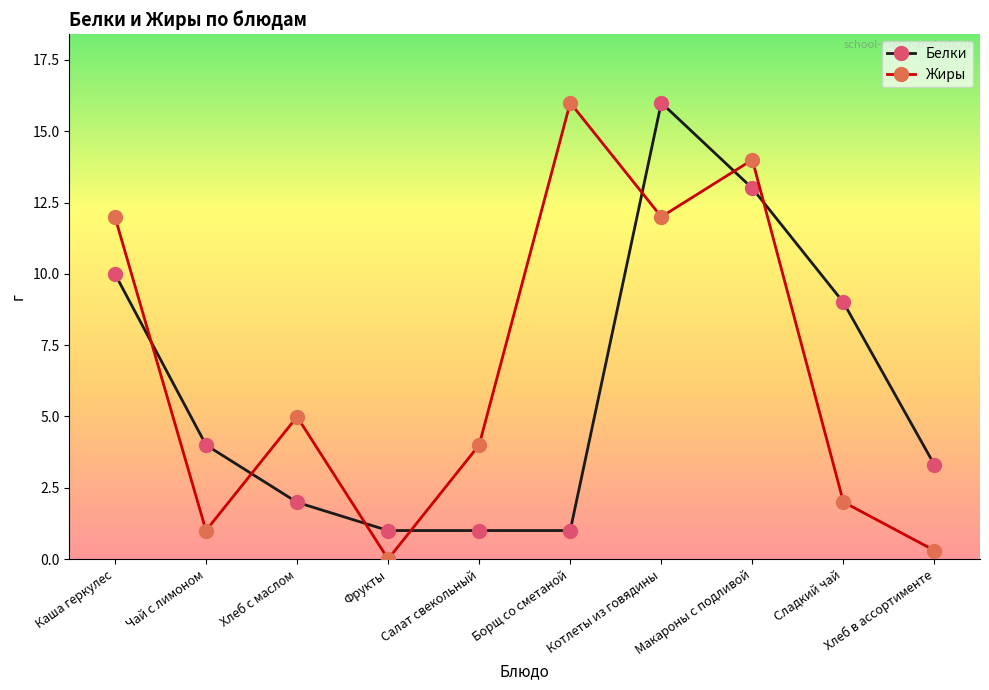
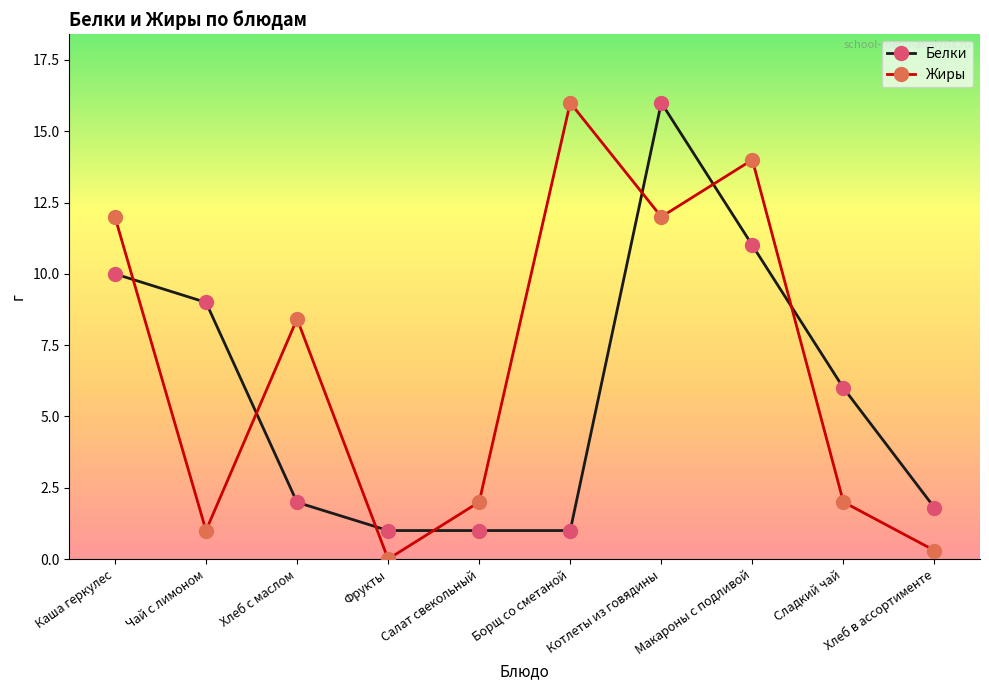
  {
    "Белки": {
      "Каша геркулес": 10.0,
-     "Чай с лимоном": 4,
+     "Чай с лимоном": 9,
      "Хлеб с маслом": 2.0,
      "Фрукты": 1.0,
      "Салат свекольный": 1.0,
      "Борщ со сметаной": 1.0,
      "Котлеты из говядины": 16.0,
-     "Макароны с подливой": 13,
-     "Сладкий чай": 9,
-     "Хлеб в ассортименте": 3.3
+     "Макароны с подливой": 11,
+     "Сладкий чай": 6,
+     "Хлеб в ассортименте": 1.8
    },
    "Жиры": {
      "Каша геркулес": 12.0,
      "Чай с лимоном": 1.0,
-     "Хлеб с маслом": 5.0,
+     "Хлеб с маслом": 8.4,
      "Фрукты": 0.0,
-     "Салат свекольный": 4,
+     "Салат свекольный": 2,
      "Борщ со сметаной": 16.0,
      "Котлеты из говядины": 12.0,
      "Макароны с подливой": 14.0,
      "Сладкий чай": 2.0,
      "Хлеб в ассортименте": 0.3
    }
  }
